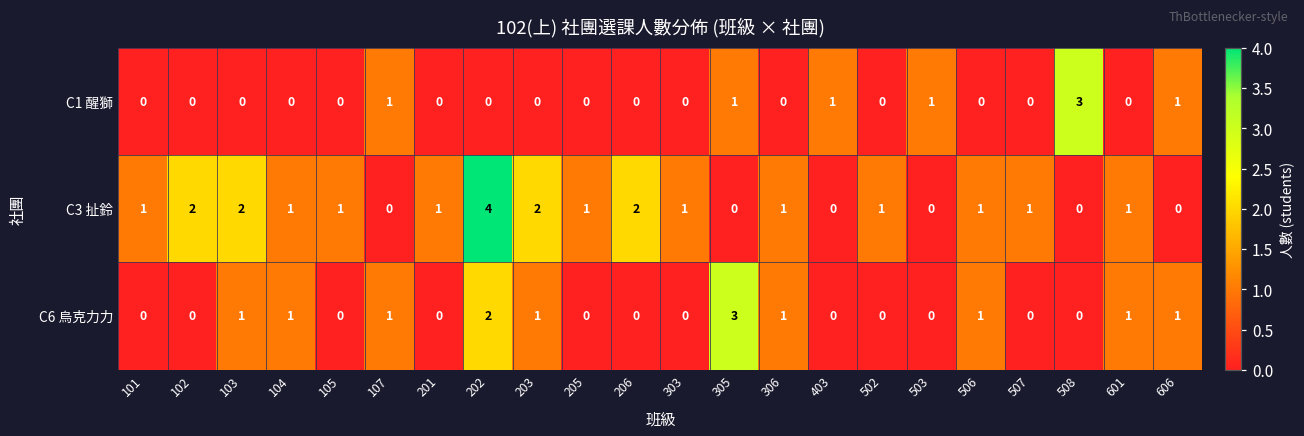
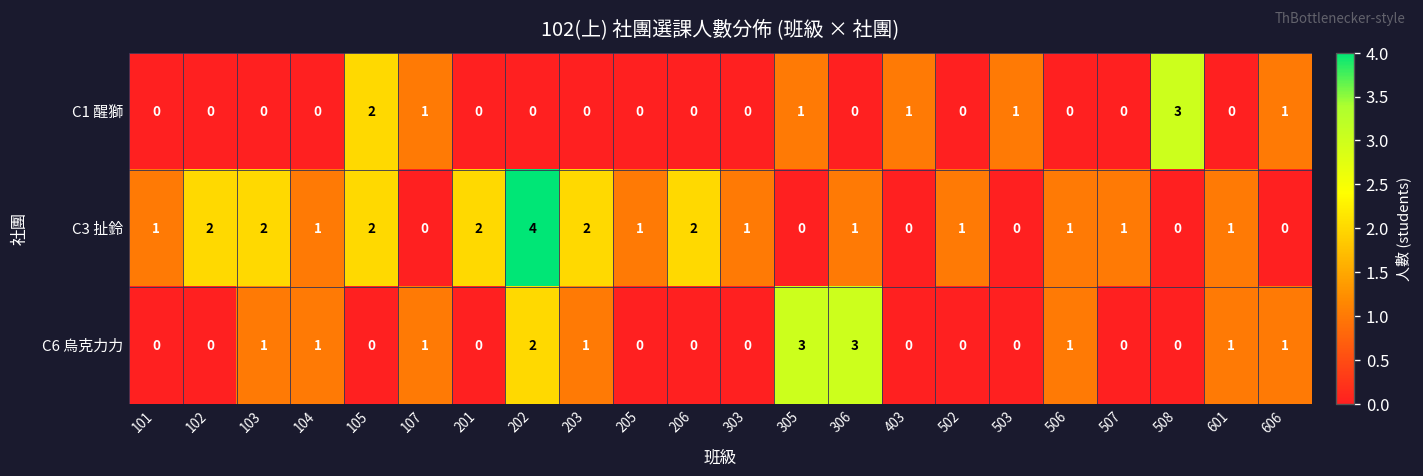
  {
    "C1 醒獅": {
      "101": 0,
      "102": 0,
      "103": 0,
      "104": 0,
-     "105": 0,
+     "105": 2,
      "107": 1,
      "201": 0,
      "202": 0,
      "203": 0,
      "205": 0,
      "206": 0,
      "303": 0,
      "305": 1,
      "306": 0,
      "403": 1,
      "502": 0,
      "503": 1,
      "506": 0,
      "507": 0,
      "508": 3,
      "601": 0,
      "606": 1
    },
    "C3 扯鈴": {
      "101": 1,
      "102": 2,
      "103": 2,
      "104": 1,
-     "105": 1,
+     "105": 2,
      "107": 0,
-     "201": 1,
+     "201": 2,
      "202": 4,
      "203": 2,
      "205": 1,
      "206": 2,
      "303": 1,
      "305": 0,
      "306": 1,
      "403": 0,
      "502": 1,
      "503": 0,
      "506": 1,
      "507": 1,
      "508": 0,
      "601": 1,
      "606": 0
    },
    "C6 烏克力力": {
      "101": 0,
      "102": 0,
      "103": 1,
      "104": 1,
      "105": 0,
      "107": 1,
      "201": 0,
      "202": 2,
      "203": 1,
      "205": 0,
      "206": 0,
      "303": 0,
      "305": 3,
-     "306": 1,
+     "306": 3,
      "403": 0,
      "502": 0,
      "503": 0,
      "506": 1,
      "507": 0,
      "508": 0,
      "601": 1,
      "606": 1
    }
  }
